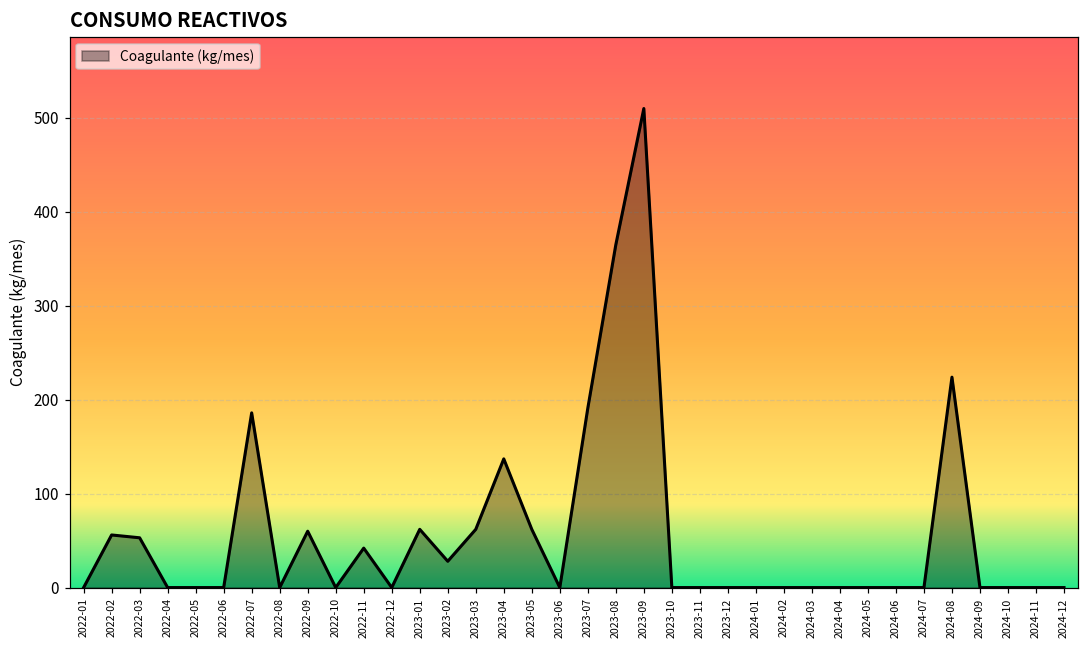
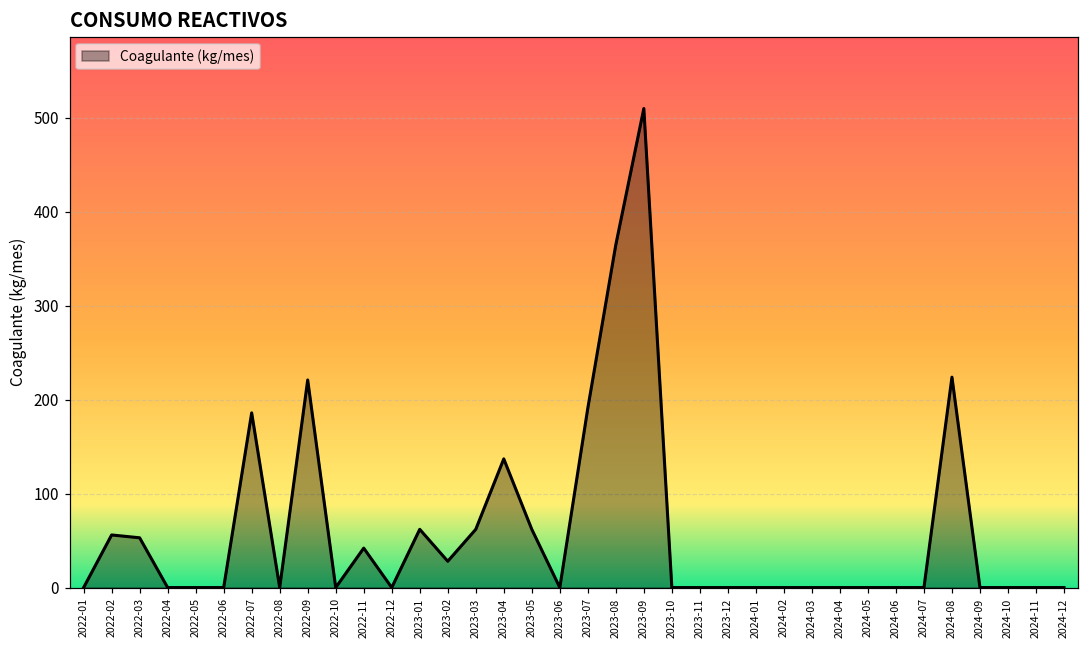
  {
    "2022-01": 0,
    "2022-02": 60,
    "2022-03": 50,
    "2022-04": 0,
    "2022-05": 0,
    "2022-06": 0,
    "2022-07": 190,
    "2022-08": 0,
-   "2022-09": 60,
+   "2022-09": 220,
    "2022-10": 0,
    "2022-11": 40,
    "2022-12": 0,
    "2023-01": 60,
    "2023-02": 30,
    "2023-03": 60,
    "2023-04": 140,
    "2023-05": 60,
    "2023-06": 0,
    "2023-07": 190,
    "2023-08": 370,
    "2023-09": 510,
    "2023-10": 0,
    "2023-11": 0,
    "2023-12": 0,
    "2024-01": 0,
    "2024-02": 0,
    "2024-03": 0,
    "2024-04": 0,
    "2024-05": 0,
    "2024-06": 0,
    "2024-07": 0,
    "2024-08": 220,
    "2024-09": 0,
    "2024-10": 0,
    "2024-11": 0,
    "2024-12": 0
  }
